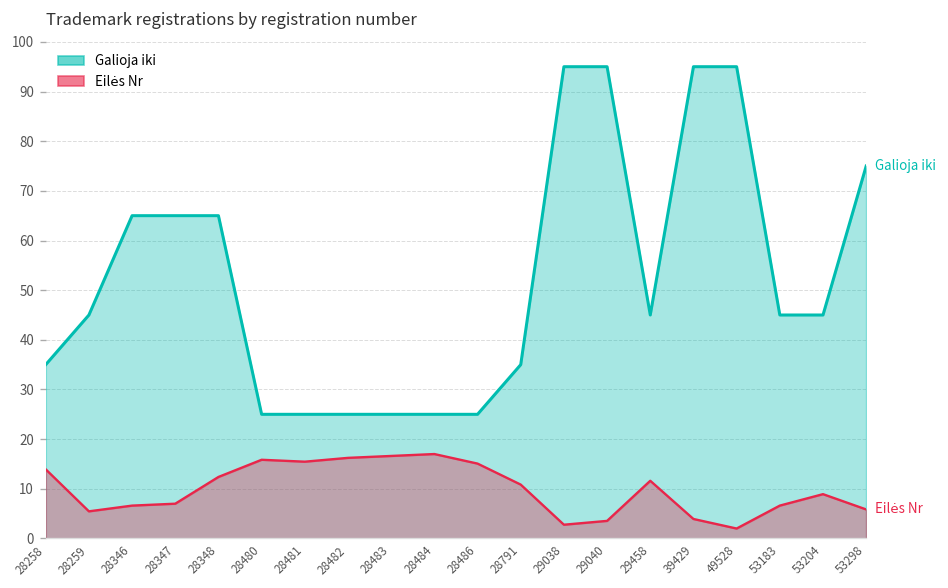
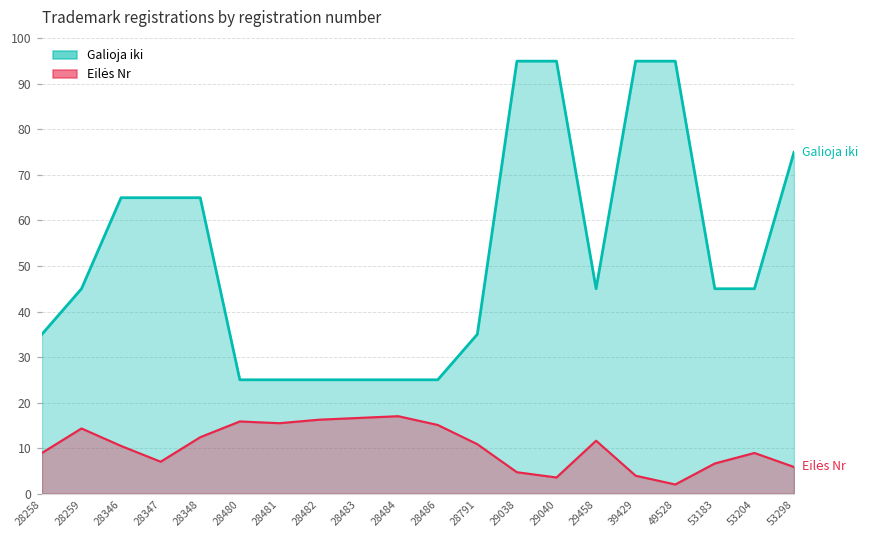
  {
    "Galioja iki": {
      "28258": 35,
      "28259": 45,
      "28346": 65,
      "28347": 65,
      "28348": 65,
      "28480": 25,
      "28481": 25,
      "28482": 25,
      "28483": 25,
      "28484": 25,
      "28486": 25,
      "28791": 35,
      "29038": 95,
      "29040": 95,
      "29458": 45,
      "39429": 95,
      "49528": 95,
      "53183": 45,
      "53204": 45,
      "53298": 75
    },
    "Eilės Nr": {
-     "28258": 14,
-     "28259": 5,
-     "28346": 7,
+     "28258": 9,
+     "28259": 14,
+     "28346": 10,
      "28347": 7,
      "28348": 12,
      "28480": 16,
      "28481": 15,
      "28482": 16,
      "28483": 17,
      "28484": 17,
      "28486": 15,
      "28791": 11,
-     "29038": 3,
+     "29038": 5,
      "29040": 4,
      "29458": 12,
      "39429": 4,
      "49528": 2,
      "53183": 7,
      "53204": 9,
      "53298": 6
    }
  }
